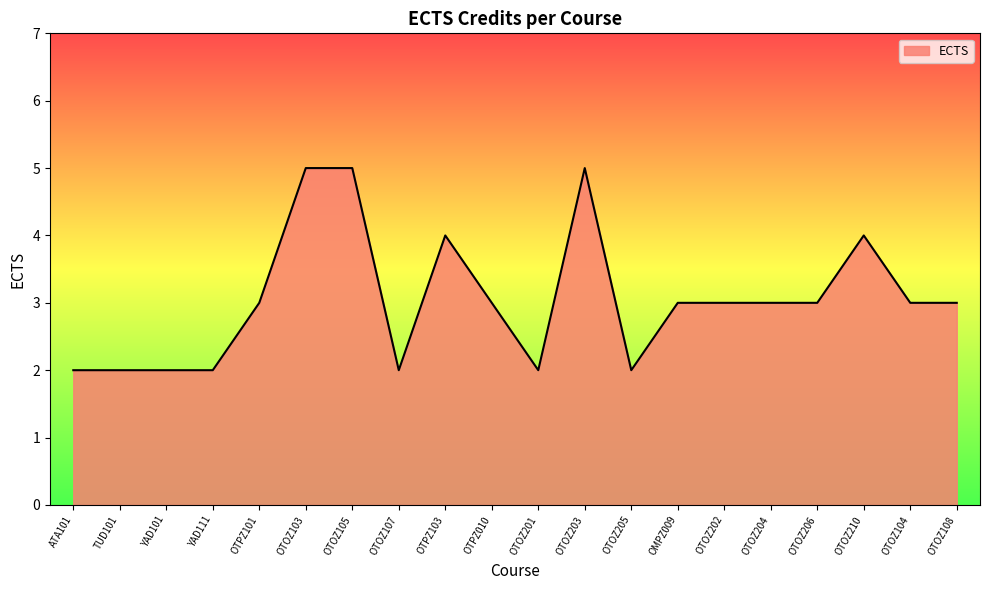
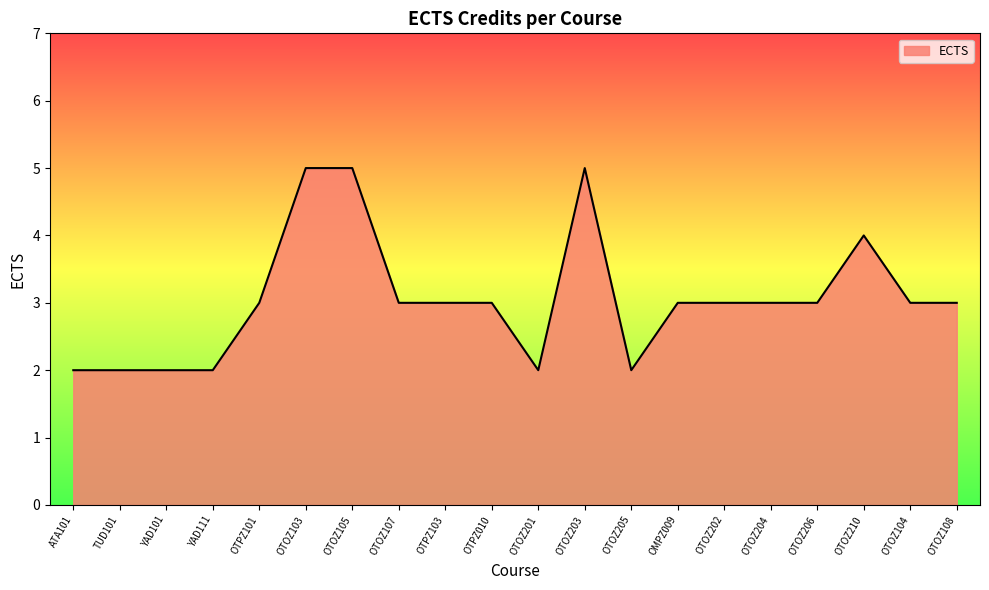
  {
    "ATA101": 2,
    "TUD101": 2,
    "YAD101": 2,
    "YAD111": 2,
    "OTPZ101": 3,
    "OTOZ103": 5,
    "OTOZ105": 5,
-   "OTOZ107": 2,
-   "OTPZ103": 4,
+   "OTOZ107": 3,
+   "OTPZ103": 3,
    "OTPZ010": 3,
    "OTOZ201": 2,
    "OTOZ203": 5,
    "OTOZ205": 2,
    "OMPZ009": 3,
    "OTOZ202": 3,
    "OTOZ204": 3,
    "OTOZ206": 3,
    "OTOZ210": 4,
    "OTOZ104": 3,
    "OTOZ108": 3
  }
